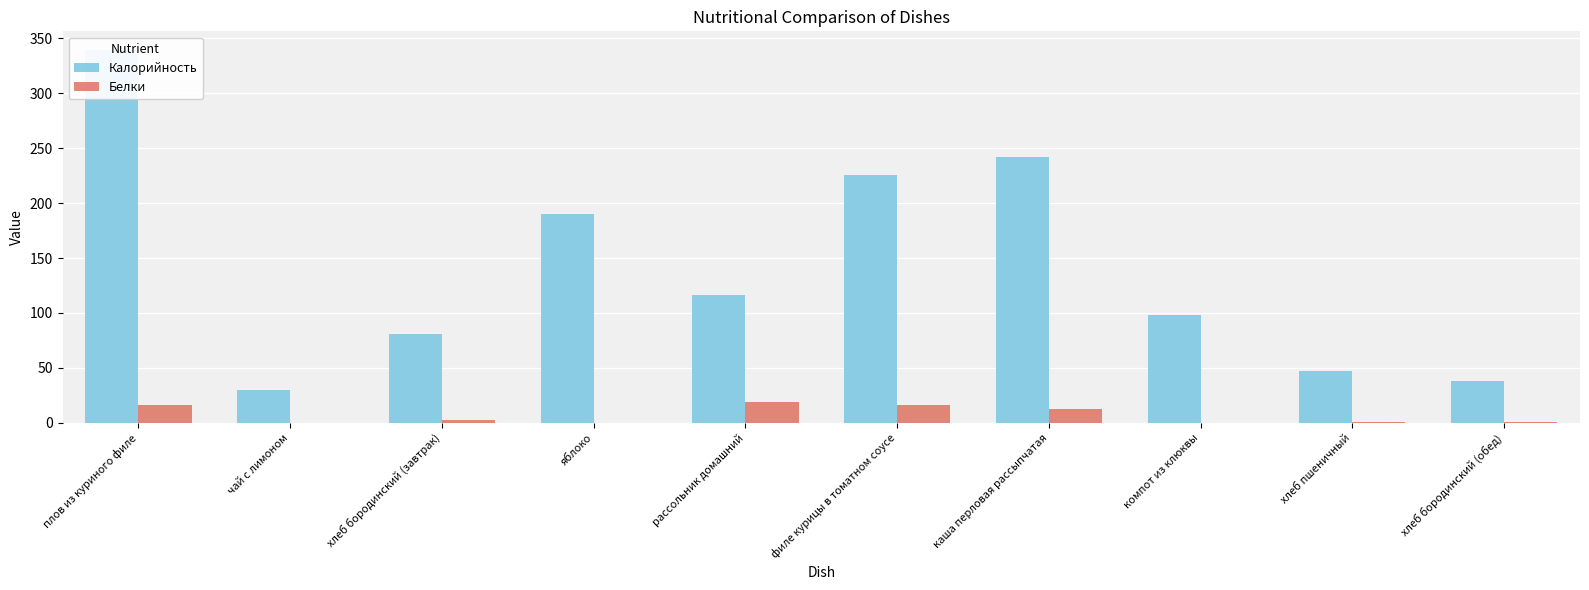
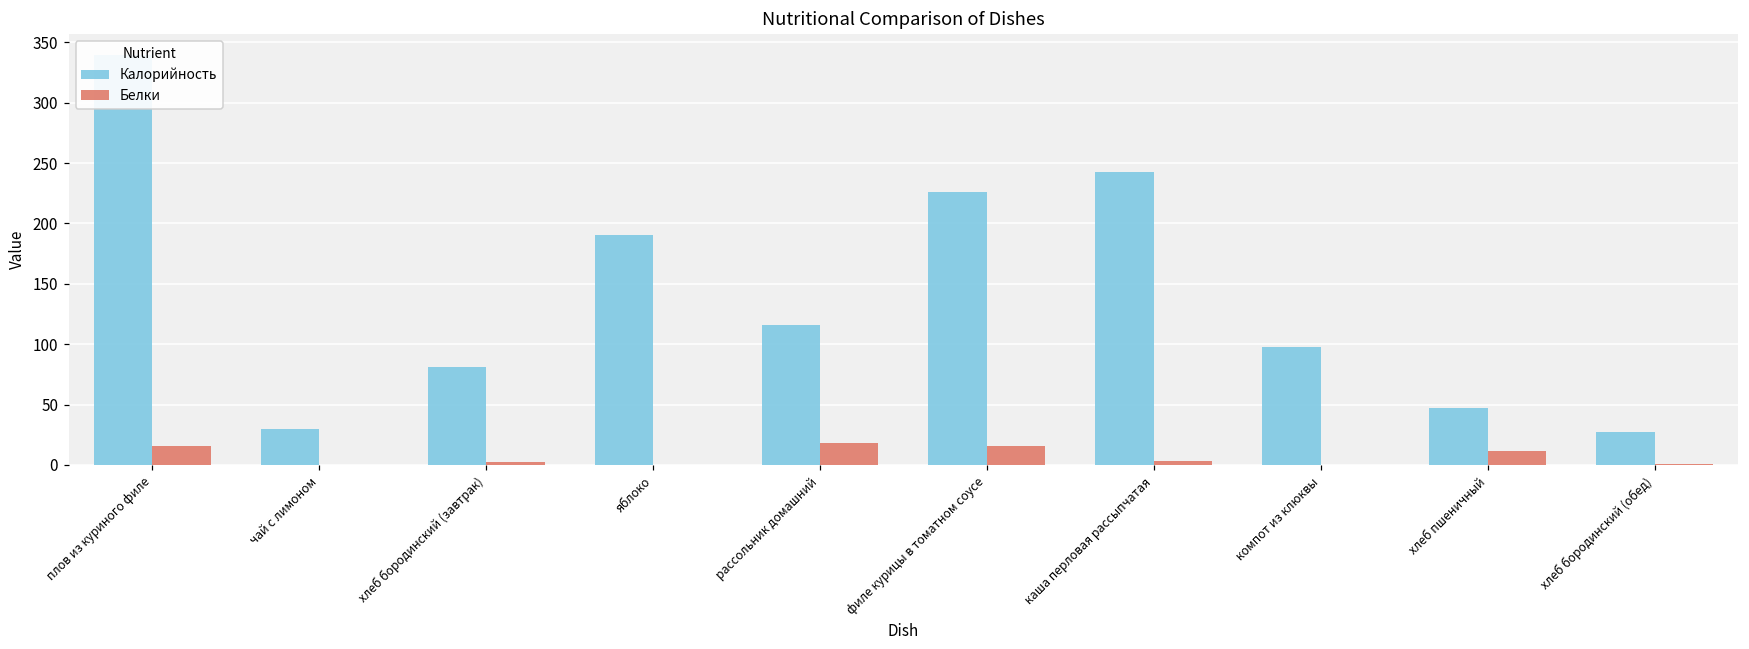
  {
    "Калорийность": {
      "чай с лимоном": 30,
      "хлеб бородинский (завтрак)": 81,
      "яблоко": 190,
      "рассольник домашний": 116,
      "филе курицы в томатном соусе": 226,
      "каша перловая рассыпчатая": 242,
      "компот из клюквы": 98,
      "хлеб пшеничный": 47,
-     "хлеб бородинский (обед)": 38
+     "хлеб бородинский (обед)": 27
    },
    "Белки": {
      "плов из куриного филе": 16,
      "чай с лимоном": 0,
      "хлеб бородинский (завтрак)": 3,
      "яблоко": 0,
      "рассольник домашний": 19,
      "филе курицы в томатном соусе": 16,
-     "каша перловая рассыпчатая": 12,
-     "хлеб пшеничный": 1
+     "каша перловая рассыпчатая": 3,
+     "хлеб пшеничный": 12
    }
  }
